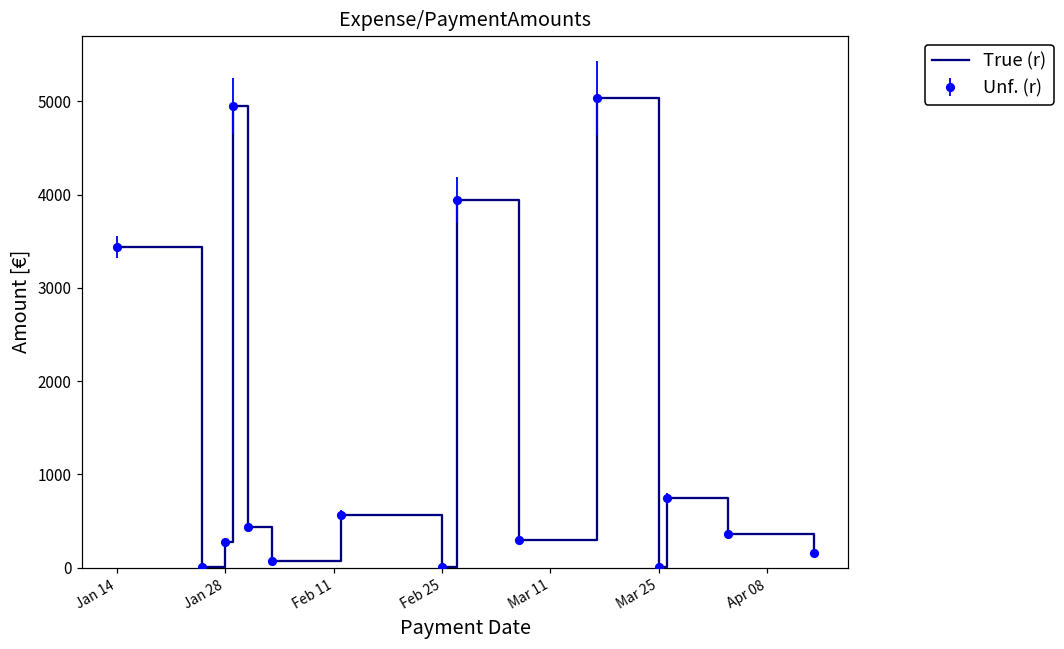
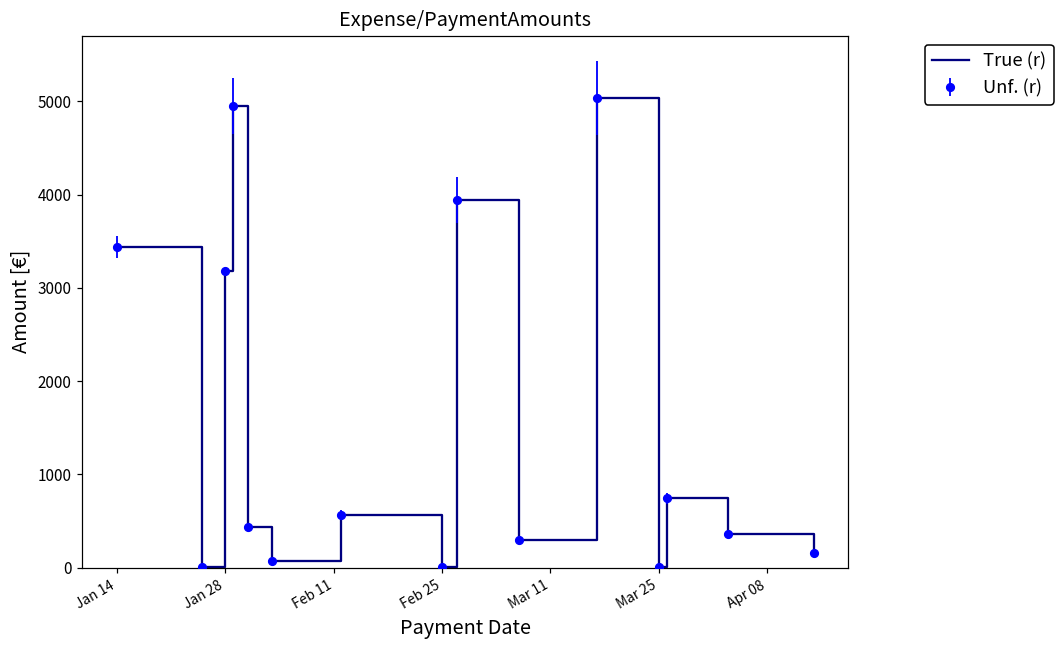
  {
    "Jan 14": 3400,
-   "Jan 28": 300,
+   "Jan 28": 3200,
    "Feb 25": 0,
    "Mar 25": 0
  }
